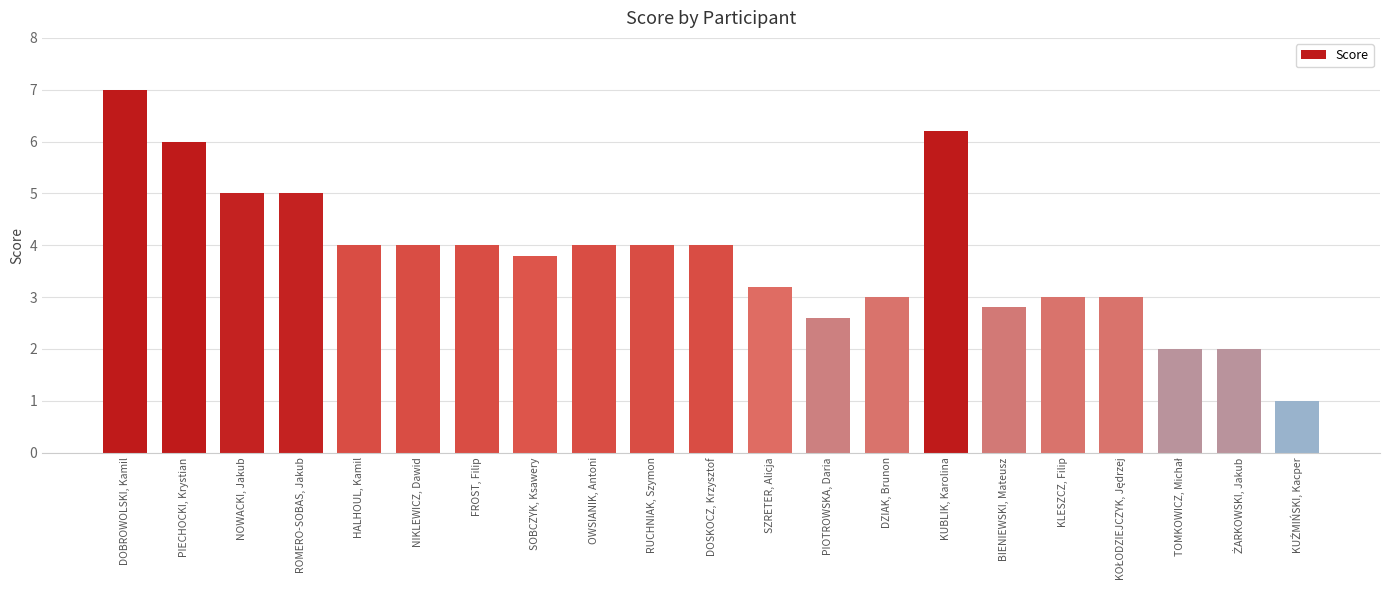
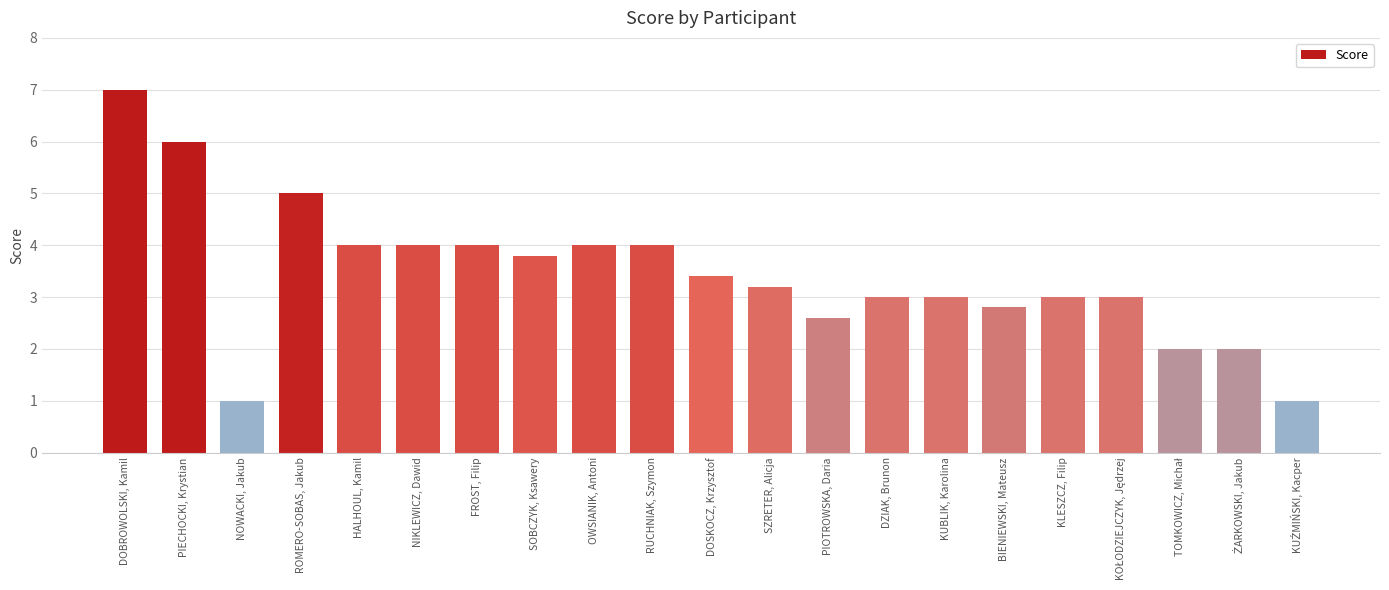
  {
    "DOBROWOLSKI, Kamil": 7.0,
    "PIECHOCKI, Krystian": 6.0,
-   "NOWACKI, Jakub": 5,
+   "NOWACKI, Jakub": 1,
    "ROMERO-SOBAS, Jakub": 5.0,
    "HALHOUL, Kamil": 4.0,
    "NIKLEWICZ, Dawid": 4.0,
    "FROST, Filip": 4.0,
    "SOBCZYK, Ksawery": 3.8,
    "OWSIANIK, Antoni": 4.0,
    "RUCHNIAK, Szymon": 4.0,
-   "DOSKOCZ, Krzysztof": 4.0,
+   "DOSKOCZ, Krzysztof": 3.4,
    "SZRETER, Alicja": 3.2,
    "PIOTROWSKA, Daria": 2.6,
    "DZIAK, Brunon": 3.0,
-   "KUBLIK, Karolina": 6.2,
+   "KUBLIK, Karolina": 3.0,
    "BIENIEWSKI, Mateusz": 2.8,
    "KLESZCZ, Filip": 3.0,
    "KOŁODZIEJCZYK, Jędrzej": 3.0,
    "TOMKOWICZ, Michał": 2.0,
    "ŻARKOWSKI, Jakub": 2.0,
    "KUŹMIŃSKI, Kacper": 1.0
  }
